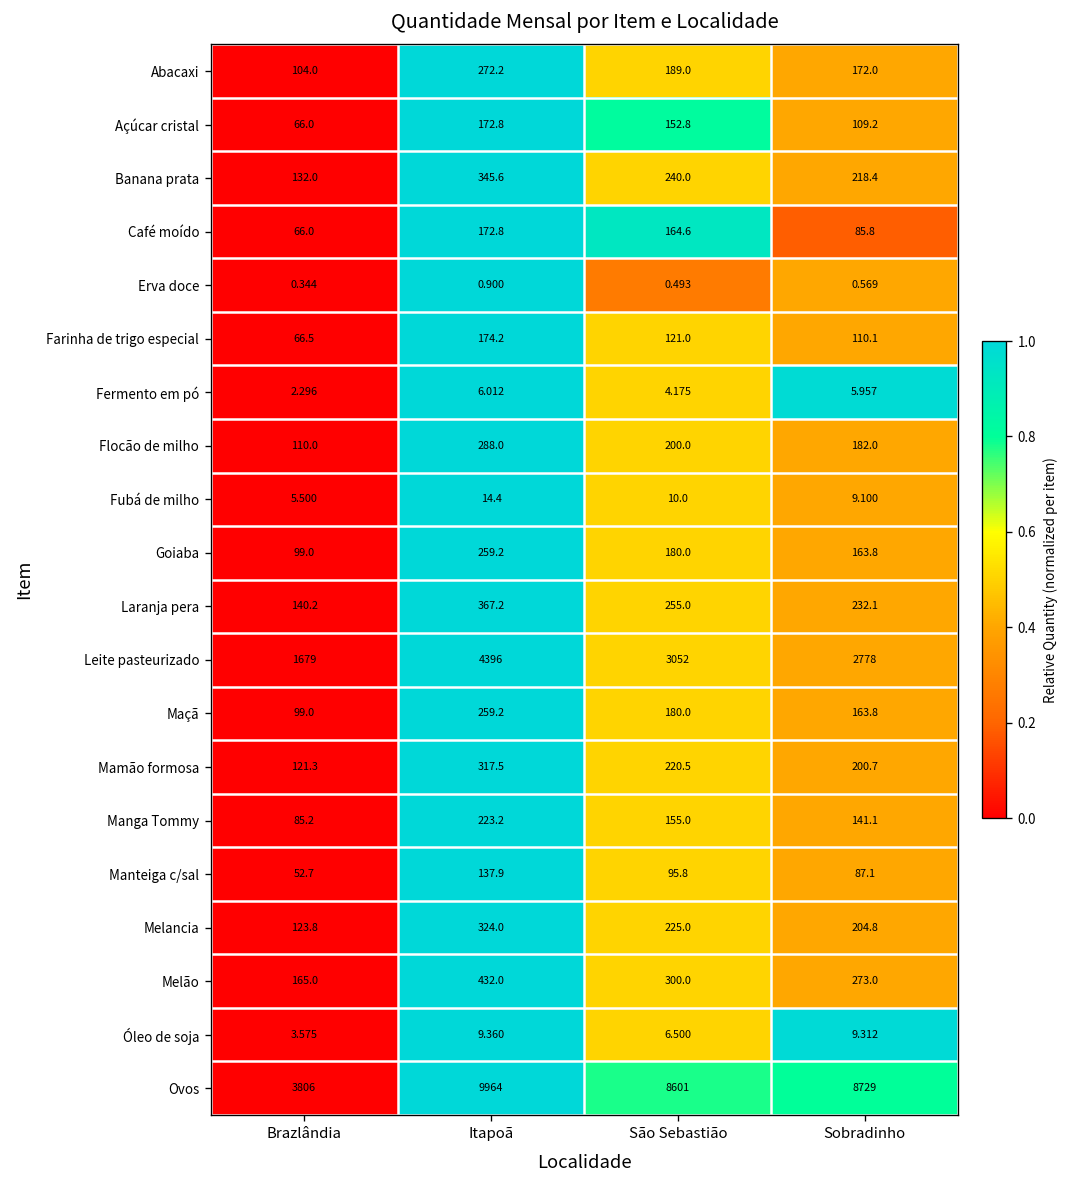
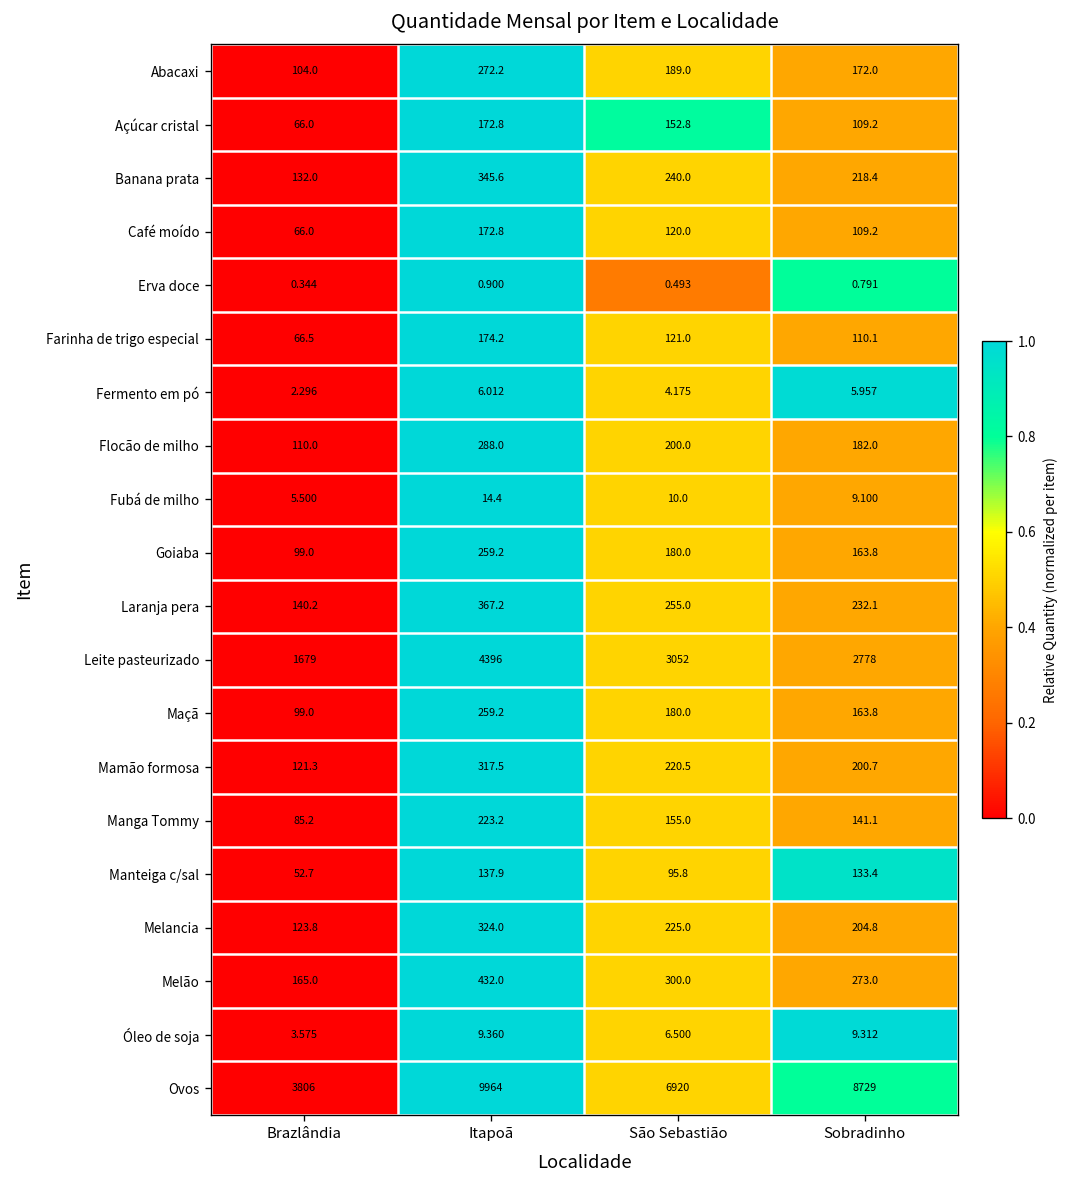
  {
    "Abacaxi": {
      "Brazlândia": 104.0,
      "Itapoã": 272.2,
      "São Sebastião": 189.0,
      "Sobradinho": 172.0
    },
    "Açúcar cristal": {
      "Brazlândia": 66.0,
      "Itapoã": 172.8,
      "São Sebastião": 152.8,
      "Sobradinho": 109.2
    },
    "Banana prata": {
      "Brazlândia": 132.0,
      "Itapoã": 345.6,
      "São Sebastião": 240.0,
      "Sobradinho": 218.4
    },
    "Café moído": {
      "Brazlândia": 66.0,
      "Itapoã": 172.8,
-     "São Sebastião": 164.6,
-     "Sobradinho": 85.8
+     "São Sebastião": 120.0,
+     "Sobradinho": 109.2
    },
    "Erva doce": {
      "Brazlândia": 0.344,
      "Itapoã": 0.900,
      "São Sebastião": 0.493,
-     "Sobradinho": 0.569
+     "Sobradinho": 0.791
    },
    "Farinha de trigo especial": {
      "Brazlândia": 66.5,
      "Itapoã": 174.2,
      "São Sebastião": 121.0,
      "Sobradinho": 110.1
    },
    "Fermento em pó": {
      "Brazlândia": 2.296,
      "Itapoã": 6.012,
      "São Sebastião": 4.175,
      "Sobradinho": 5.957
    },
    "Flocão de milho": {
      "Brazlândia": 110.0,
      "Itapoã": 288.0,
      "São Sebastião": 200.0,
      "Sobradinho": 182.0
    },
    "Fubá de milho": {
      "Brazlândia": 5.500,
      "Itapoã": 14.4,
      "São Sebastião": 10.0,
      "Sobradinho": 9.100
    },
    "Goiaba": {
      "Brazlândia": 99.0,
      "Itapoã": 259.2,
      "São Sebastião": 180.0,
      "Sobradinho": 163.8
    },
    "Laranja pera": {
      "Brazlândia": 140.2,
      "Itapoã": 367.2,
      "São Sebastião": 255.0,
      "Sobradinho": 232.1
    },
    "Leite pasteurizado": {
      "Brazlândia": 1679,
      "Itapoã": 4396,
      "São Sebastião": 3052,
      "Sobradinho": 2778
    },
    "Maçã": {
      "Brazlândia": 99.0,
      "Itapoã": 259.2,
      "São Sebastião": 180.0,
      "Sobradinho": 163.8
    },
    "Mamão formosa": {
      "Brazlândia": 121.3,
      "Itapoã": 317.5,
      "São Sebastião": 220.5,
      "Sobradinho": 200.7
    },
    "Manga Tommy": {
      "Brazlândia": 85.2,
      "Itapoã": 223.2,
      "São Sebastião": 155.0,
      "Sobradinho": 141.1
    },
    "Manteiga c/sal": {
      "Brazlândia": 52.7,
      "Itapoã": 137.9,
      "São Sebastião": 95.8,
-     "Sobradinho": 87.1
+     "Sobradinho": 133.4
    },
    "Melancia": {
      "Brazlândia": 123.8,
      "Itapoã": 324.0,
      "São Sebastião": 225.0,
      "Sobradinho": 204.8
    },
    "Melão": {
      "Brazlândia": 165.0,
      "Itapoã": 432.0,
      "São Sebastião": 300.0,
      "Sobradinho": 273.0
    },
    "Óleo de soja": {
      "Brazlândia": 3.575,
      "Itapoã": 9.360,
      "São Sebastião": 6.500,
      "Sobradinho": 9.312
    },
    "Ovos": {
      "Brazlândia": 3806,
      "Itapoã": 9964,
-     "São Sebastião": 8601,
+     "São Sebastião": 6920,
      "Sobradinho": 8729
    }
  }
